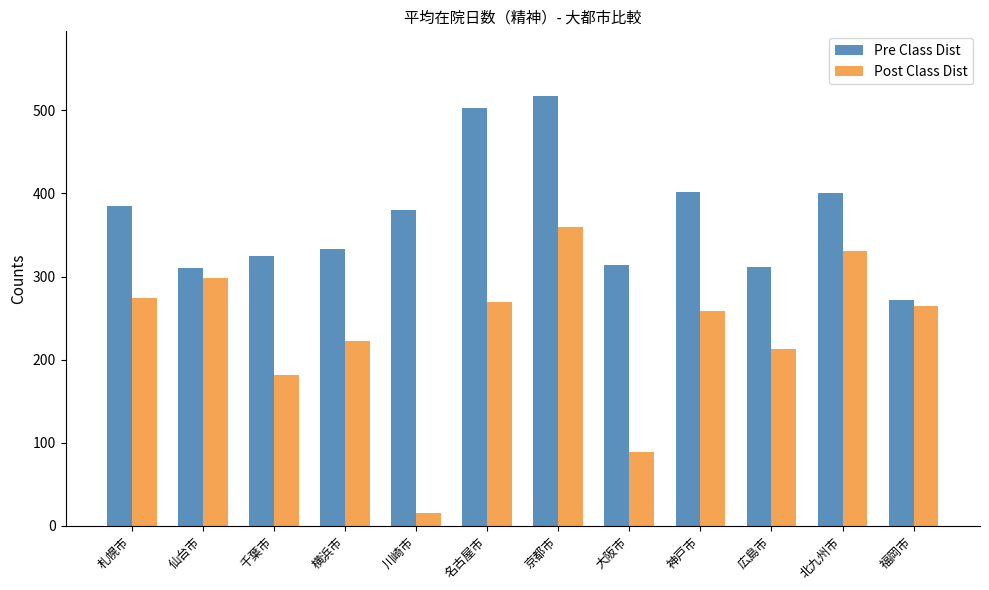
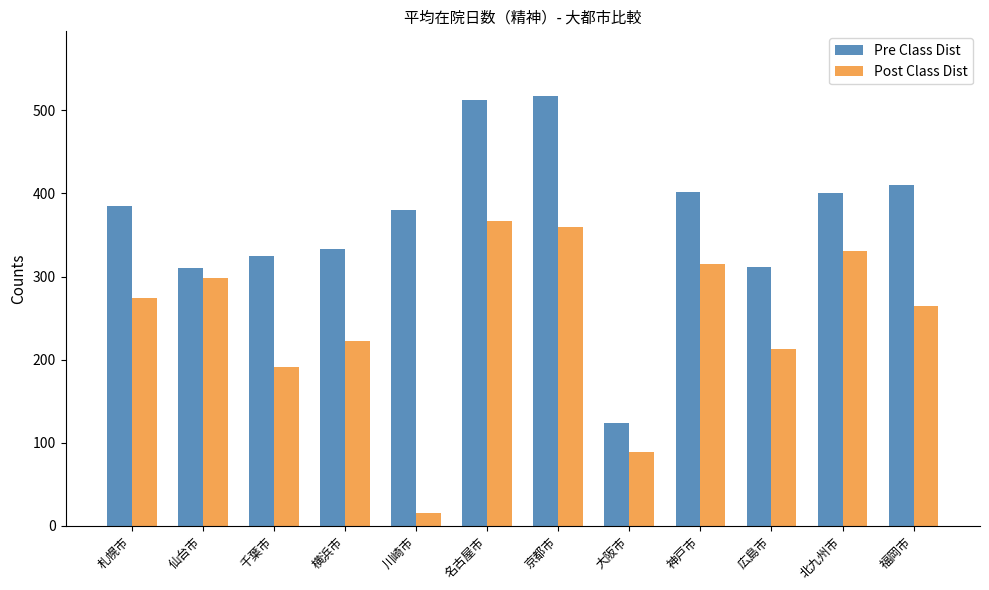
  {
    "Pre Class Dist": {
      "札幌市": 390,
      "仙台市": 310,
      "千葉市": 320,
      "横浜市": 330,
      "川崎市": 380,
-     "名古屋市": 500,
+     "名古屋市": 510,
      "京都市": 520,
-     "大阪市": 310,
+     "大阪市": 120,
      "神戸市": 400,
      "広島市": 310,
      "北九州市": 400,
-     "福岡市": 270
+     "福岡市": 410
    },
    "Post Class Dist": {
      "札幌市": 270,
      "仙台市": 300,
-     "千葉市": 180,
+     "千葉市": 190,
      "横浜市": 220,
      "川崎市": 20,
-     "名古屋市": 270,
+     "名古屋市": 370,
      "京都市": 360,
      "大阪市": 90,
-     "神戸市": 260,
+     "神戸市": 320,
      "広島市": 210,
      "北九州市": 330,
      "福岡市": 260
    }
  }
